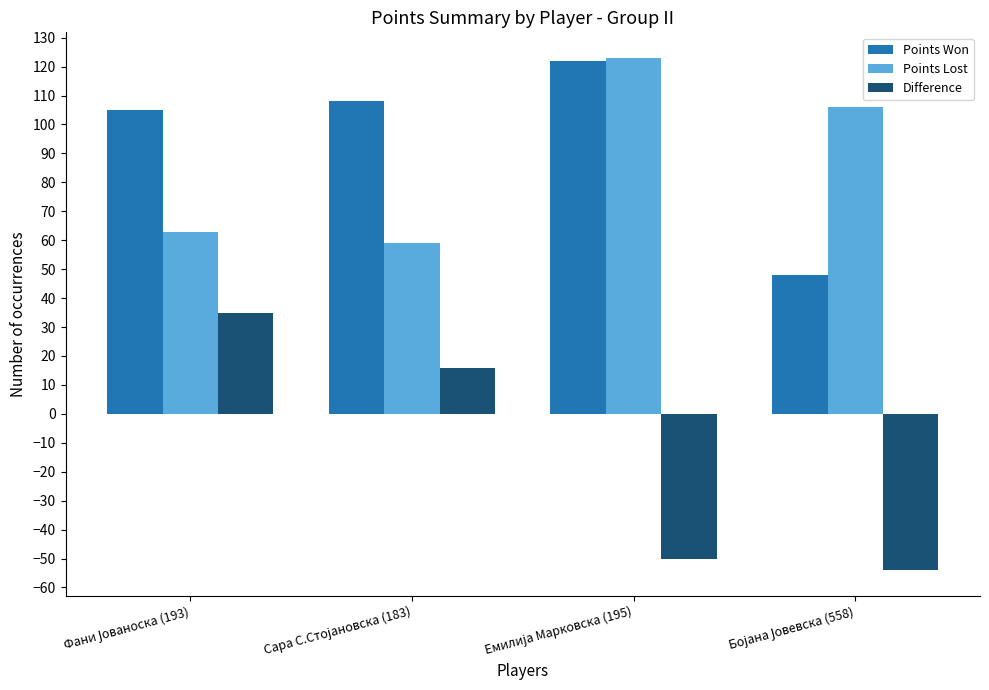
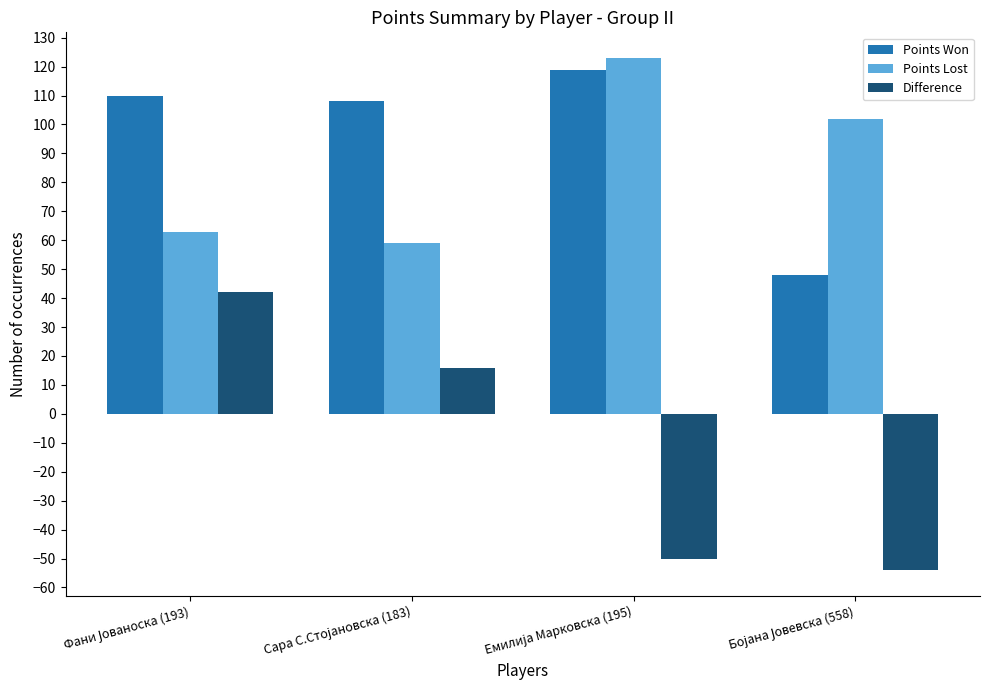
  {
    "Points Won": {
-     "Фани Јованоска (193)": 105,
+     "Фани Јованоска (193)": 110,
      "Сара С.Стојановска (183)": 108,
-     "Емилија Марковска (195)": 122,
+     "Емилија Марковска (195)": 119,
      "Бојана Јовевска (558)": 48
    },
    "Points Lost": {
      "Фани Јованоска (193)": 63,
      "Сара С.Стојановска (183)": 59,
      "Емилија Марковска (195)": 123,
-     "Бојана Јовевска (558)": 106
+     "Бојана Јовевска (558)": 102
    },
    "Difference": {
-     "Фани Јованоска (193)": 35,
+     "Фани Јованоска (193)": 42,
      "Сара С.Стојановска (183)": 16,
      "Емилија Марковска (195)": -50,
      "Бојана Јовевска (558)": -54
    }
  }
